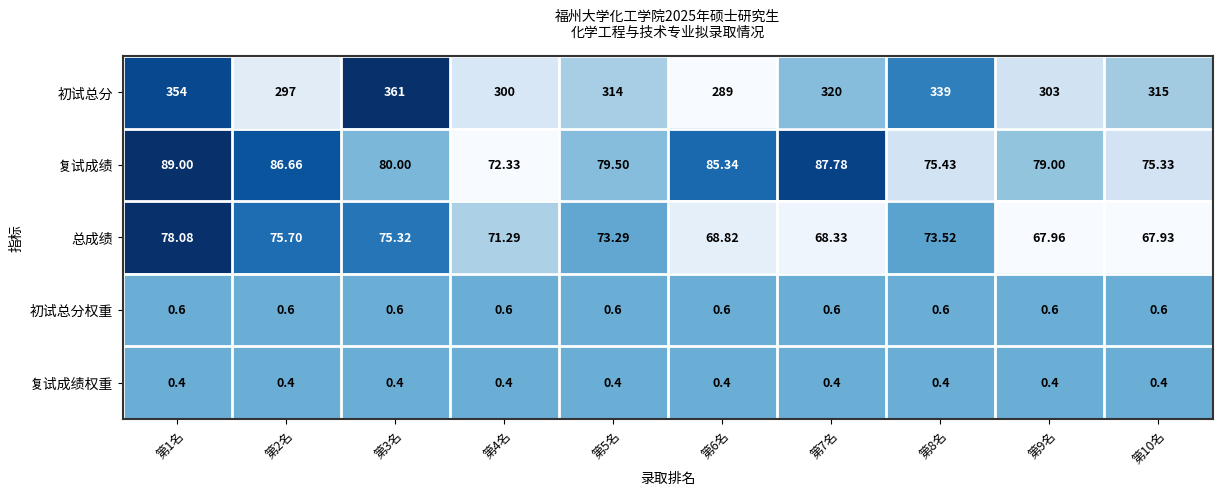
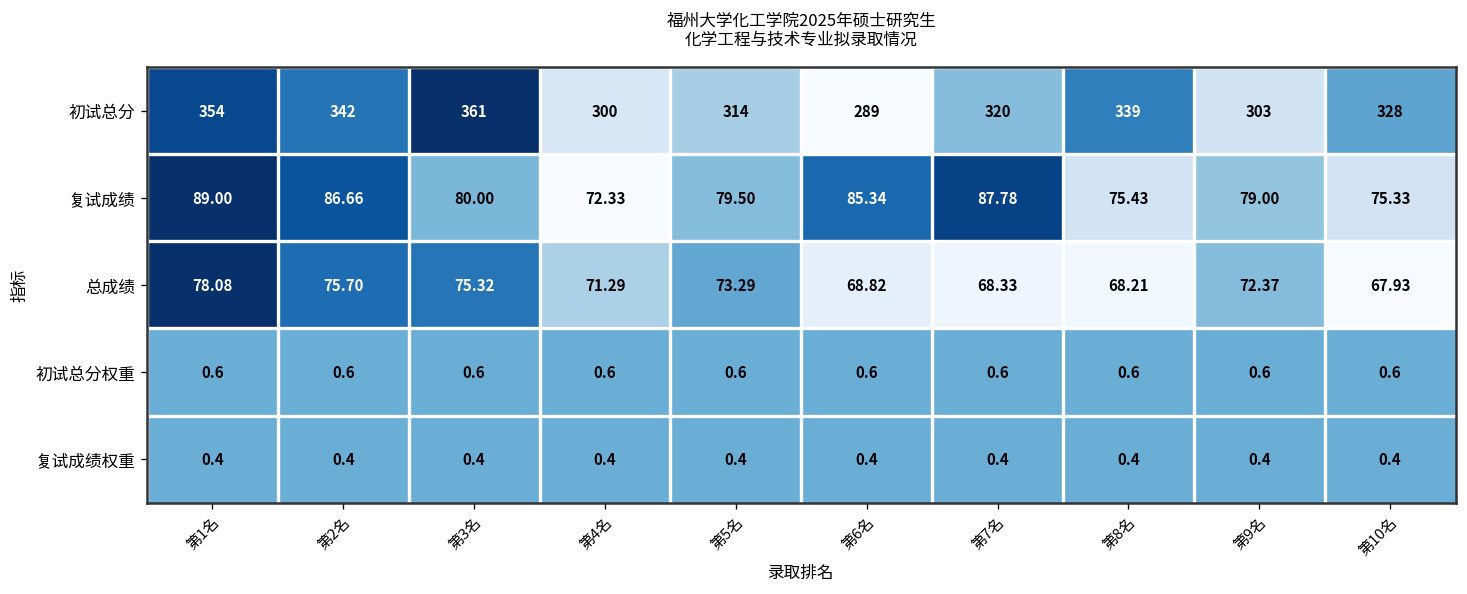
  {
    "初试总分": {
      "第1名": 354,
-     "第2名": 297,
+     "第2名": 342,
      "第3名": 361,
      "第4名": 300,
      "第5名": 314,
      "第6名": 289,
      "第7名": 320,
      "第8名": 339,
      "第9名": 303,
-     "第10名": 315
+     "第10名": 328
    },
    "复试成绩": {
      "第1名": 89.00,
      "第2名": 86.66,
      "第3名": 80.00,
      "第4名": 72.33,
      "第5名": 79.50,
      "第6名": 85.34,
      "第7名": 87.78,
      "第8名": 75.43,
      "第9名": 79.00,
      "第10名": 75.33
    },
    "总成绩": {
      "第1名": 78.08,
      "第2名": 75.70,
      "第3名": 75.32,
      "第4名": 71.29,
      "第5名": 73.29,
      "第6名": 68.82,
      "第7名": 68.33,
-     "第8名": 73.52,
-     "第9名": 67.96,
+     "第8名": 68.21,
+     "第9名": 72.37,
      "第10名": 67.93
    },
    "初试总分权重": {
      "第1名": 0.6,
      "第2名": 0.6,
      "第3名": 0.6,
      "第4名": 0.6,
      "第5名": 0.6,
      "第6名": 0.6,
      "第7名": 0.6,
      "第8名": 0.6,
      "第9名": 0.6,
      "第10名": 0.6
    },
    "复试成绩权重": {
      "第1名": 0.4,
      "第2名": 0.4,
      "第3名": 0.4,
      "第4名": 0.4,
      "第5名": 0.4,
      "第6名": 0.4,
      "第7名": 0.4,
      "第8名": 0.4,
      "第9名": 0.4,
      "第10名": 0.4
    }
  }
